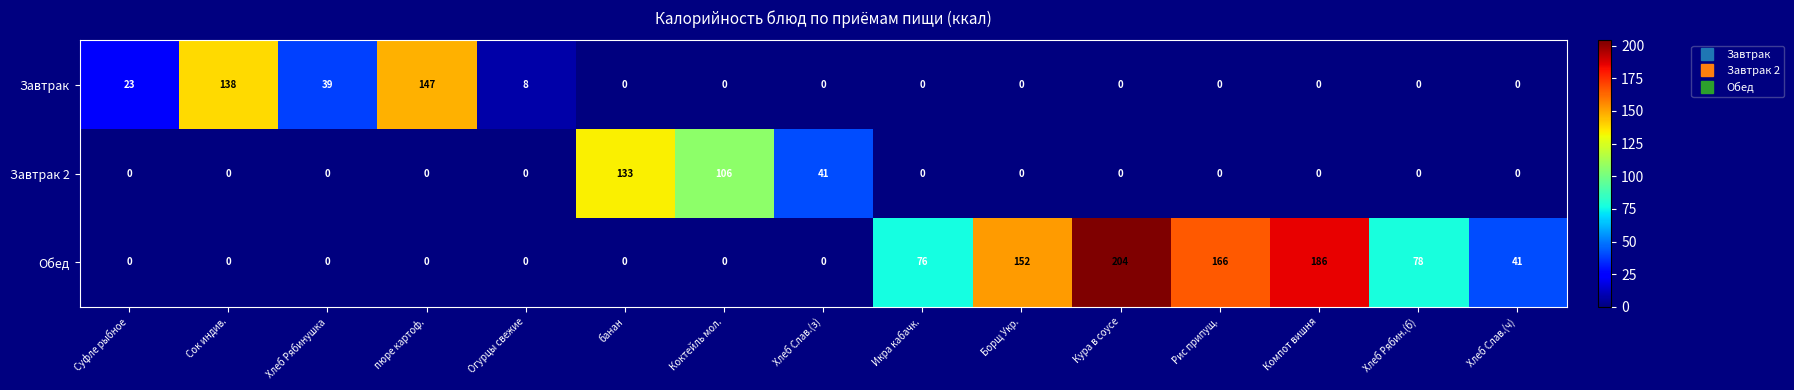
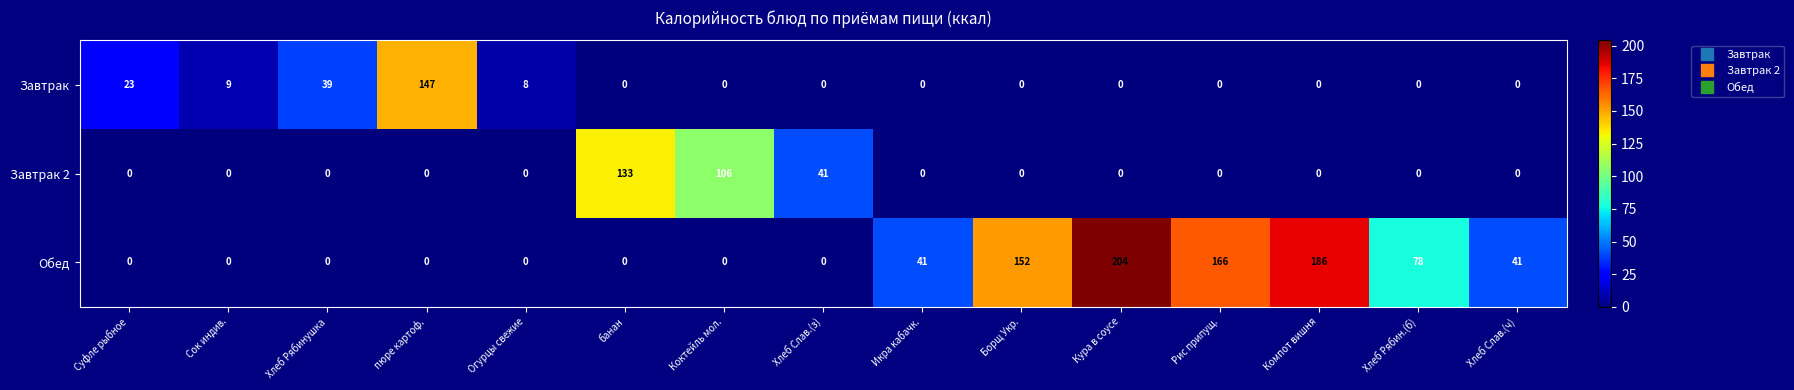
  {
    "Завтрак": {
      "Суфле рыбное": 23,
-     "Сок индив.": 138,
+     "Сок индив.": 9,
      "Хлеб Рябинушка": 39,
      "пюре картоф.": 147,
      "Огурцы свежие": 8,
      "банан": 0,
      "Коктейль мол.": 0,
      "Хлеб Слав.(з)": 0,
      "Икра кабачк.": 0,
      "Борщ Укр.": 0,
      "Кура в соусе": 0,
      "Рис припущ.": 0,
      "Компот вишня": 0,
      "Хлеб Рябин.(б)": 0,
      "Хлеб Слав.(ч)": 0
    },
    "Завтрак 2": {
      "Суфле рыбное": 0,
      "Сок индив.": 0,
      "Хлеб Рябинушка": 0,
      "пюре картоф.": 0,
      "Огурцы свежие": 0,
      "банан": 133,
      "Коктейль мол.": 106,
      "Хлеб Слав.(з)": 41,
      "Икра кабачк.": 0,
      "Борщ Укр.": 0,
      "Кура в соусе": 0,
      "Рис припущ.": 0,
      "Компот вишня": 0,
      "Хлеб Рябин.(б)": 0,
      "Хлеб Слав.(ч)": 0
    },
    "Обед": {
      "Суфле рыбное": 0,
      "Сок индив.": 0,
      "Хлеб Рябинушка": 0,
      "пюре картоф.": 0,
      "Огурцы свежие": 0,
      "банан": 0,
      "Коктейль мол.": 0,
      "Хлеб Слав.(з)": 0,
-     "Икра кабачк.": 76,
+     "Икра кабачк.": 41,
      "Борщ Укр.": 152,
      "Кура в соусе": 204,
      "Рис припущ.": 166,
      "Компот вишня": 186,
      "Хлеб Рябин.(б)": 78,
      "Хлеб Слав.(ч)": 41
    }
  }
